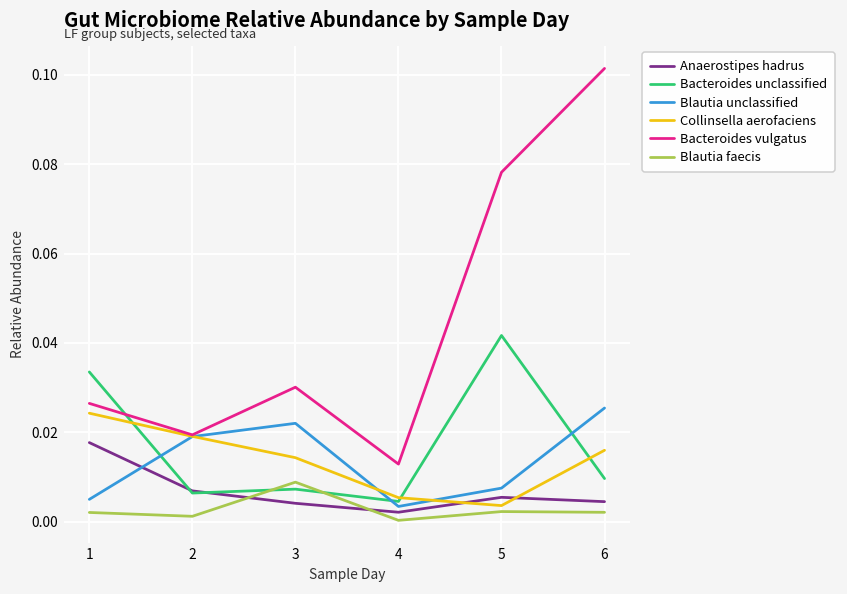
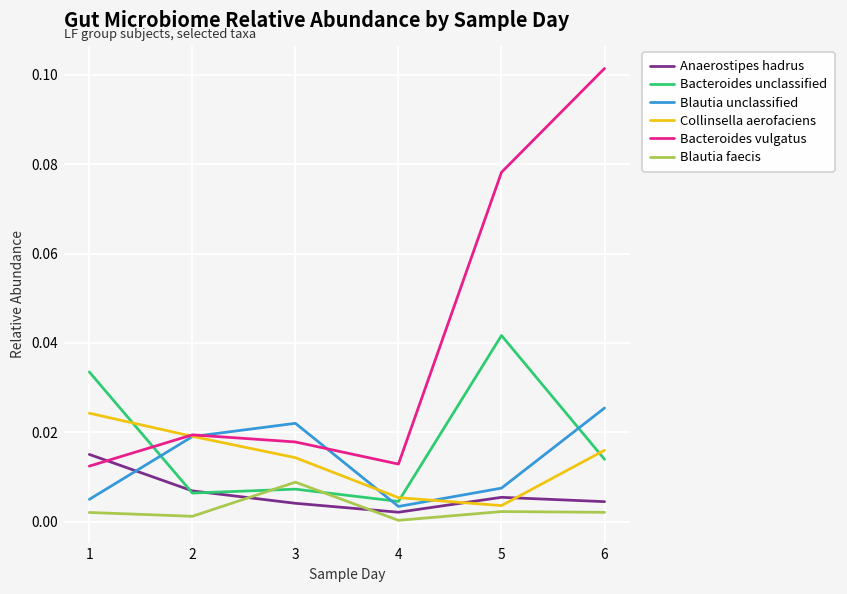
  {
    "Anaerostipes hadrus": {
-     "1": 0.018,
+     "1": 0.015,
      "3": 0.004,
      "4": 0.002,
      "5": 0.005,
      "6": 0.004
    },
    "Bacteroides unclassified": {
      "1": 0.034,
      "3": 0.007,
      "4": 0.005,
      "5": 0.042,
-     "6": 0.010
+     "6": 0.014
    },
    "Blautia unclassified": {
      "1": 0.005,
      "3": 0.022,
      "4": 0.003,
      "5": 0.008,
      "6": 0.025
    },
    "Collinsella aerofaciens": {
      "1": 0.024,
      "3": 0.014,
      "4": 0.005,
      "5": 0.004,
      "6": 0.016
    },
    "Bacteroides vulgatus": {
-     "1": 0.026,
-     "3": 0.030,
+     "1": 0.012,
+     "3": 0.018,
      "4": 0.013,
      "5": 0.078,
      "6": 0.101
    },
    "Blautia faecis": {
      "1": 0.002,
      "2": 0.001,
      "3": 0.009,
      "4": 0.000,
      "5": 0.002,
      "6": 0.002
    }
  }
